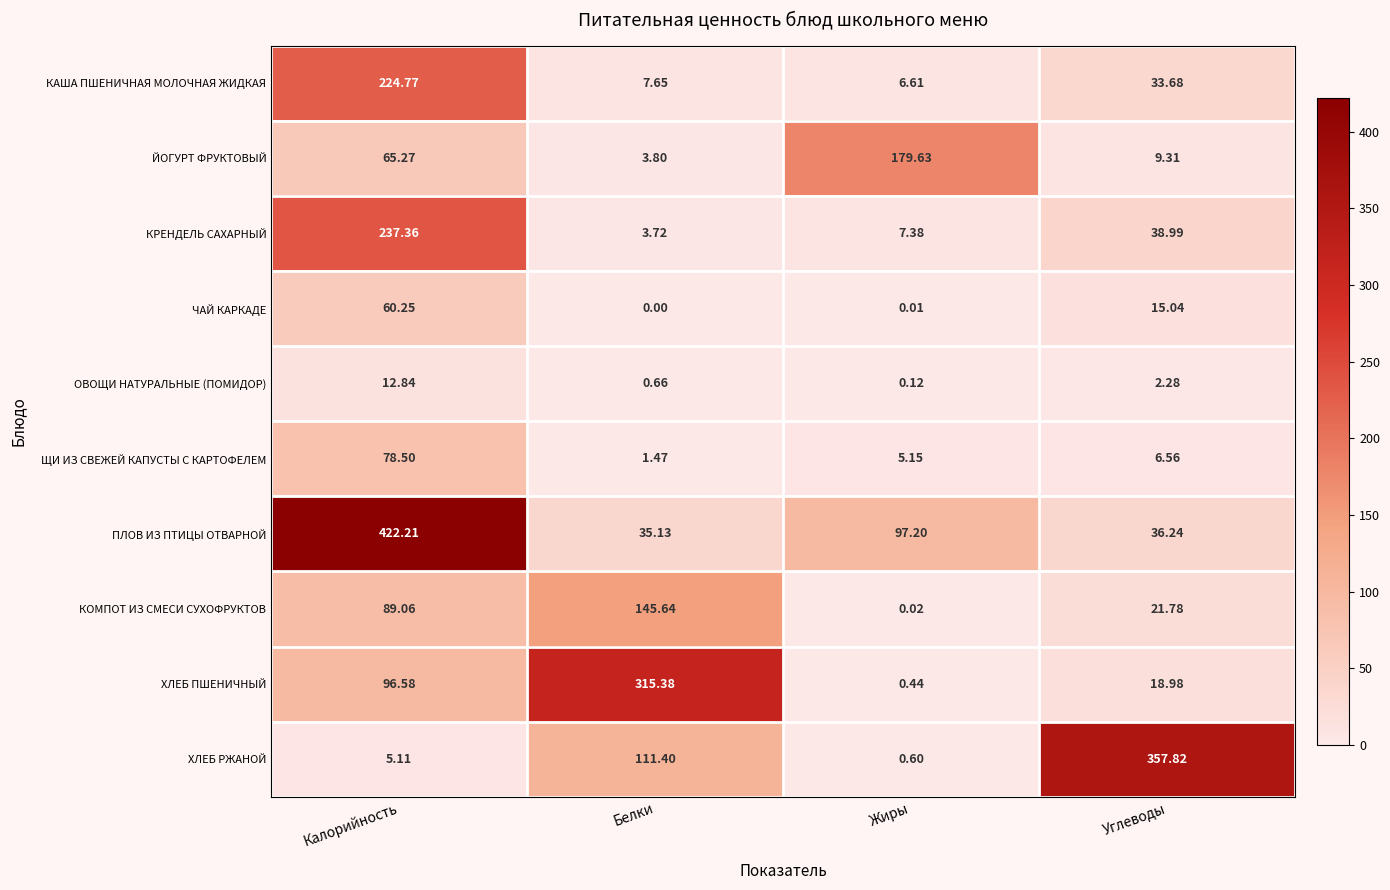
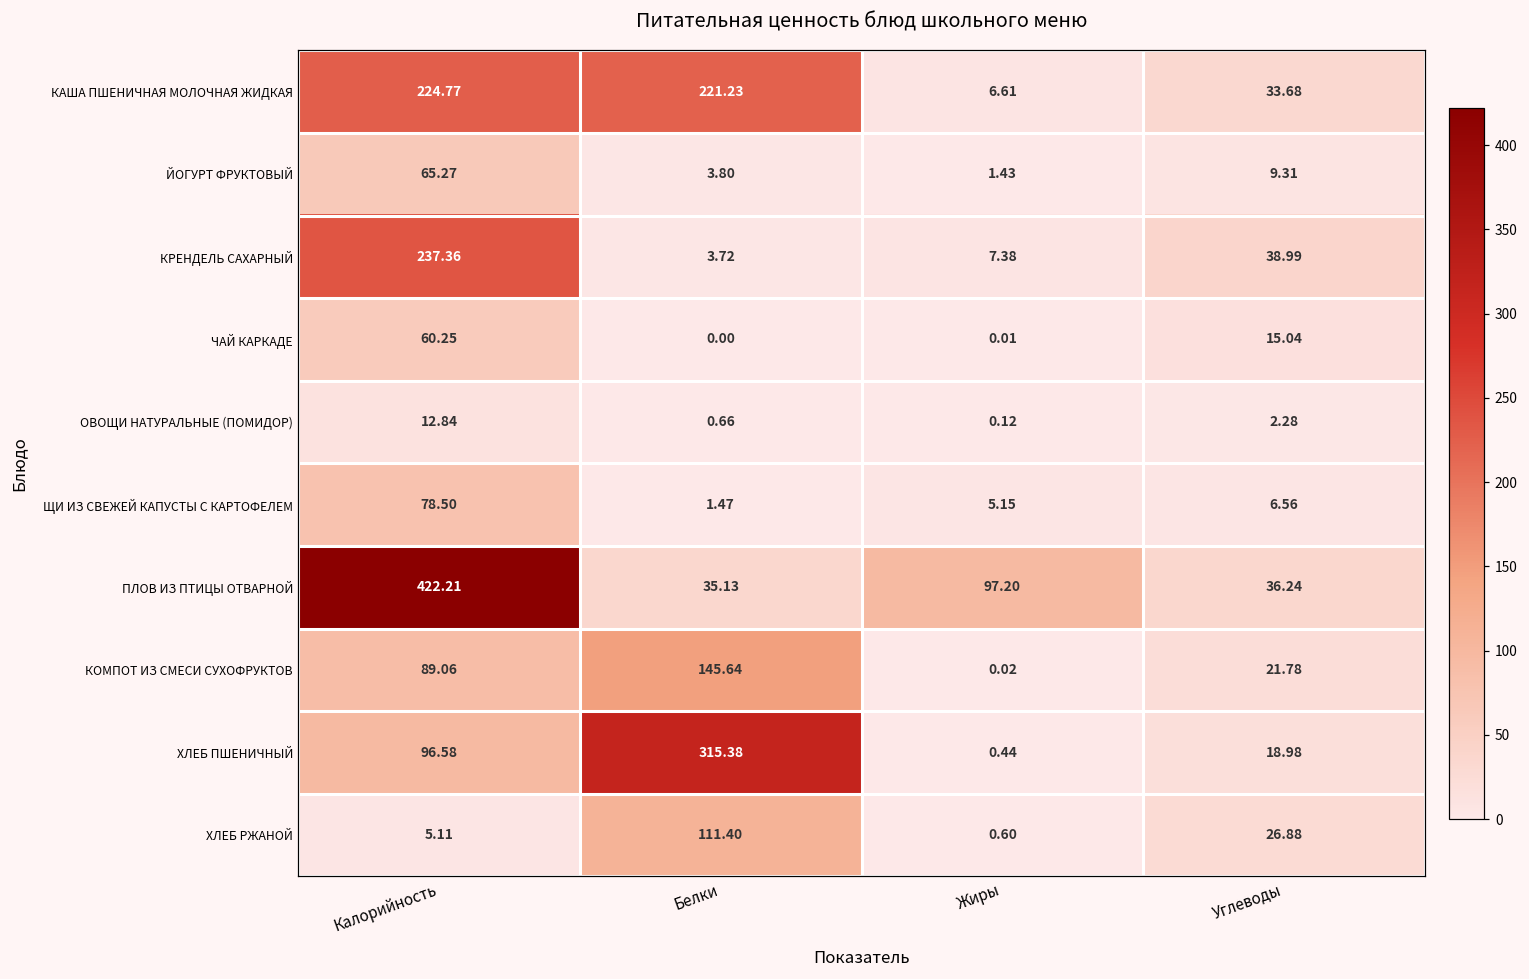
  {
    "КАША ПШЕНИЧНАЯ МОЛОЧНАЯ ЖИДКАЯ": {
      "Калорийность": 224.77,
-     "Белки": 7.65,
+     "Белки": 221.23,
      "Жиры": 6.61,
      "Углеводы": 33.68
    },
    "ЙОГУРТ ФРУКТОВЫЙ": {
      "Калорийность": 65.27,
      "Белки": 3.80,
-     "Жиры": 179.63,
+     "Жиры": 1.43,
      "Углеводы": 9.31
    },
    "КРЕНДЕЛЬ САХАРНЫЙ": {
      "Калорийность": 237.36,
      "Белки": 3.72,
      "Жиры": 7.38,
      "Углеводы": 38.99
    },
    "ЧАЙ КАРКАДЕ": {
      "Калорийность": 60.25,
      "Белки": 0.00,
      "Жиры": 0.01,
      "Углеводы": 15.04
    },
    "ОВОЩИ НАТУРАЛЬНЫЕ (ПОМИДОР)": {
      "Калорийность": 12.84,
      "Белки": 0.66,
      "Жиры": 0.12,
      "Углеводы": 2.28
    },
    "ЩИ ИЗ СВЕЖЕЙ КАПУСТЫ С КАРТОФЕЛЕМ": {
      "Калорийность": 78.50,
      "Белки": 1.47,
      "Жиры": 5.15,
      "Углеводы": 6.56
    },
    "ПЛОВ ИЗ ПТИЦЫ ОТВАРНОЙ": {
      "Калорийность": 422.21,
      "Белки": 35.13,
      "Жиры": 97.20,
      "Углеводы": 36.24
    },
    "КОМПОТ ИЗ СМЕСИ СУХОФРУКТОВ": {
      "Калорийность": 89.06,
      "Белки": 145.64,
      "Жиры": 0.02,
      "Углеводы": 21.78
    },
    "ХЛЕБ ПШЕНИЧНЫЙ": {
      "Калорийность": 96.58,
      "Белки": 315.38,
      "Жиры": 0.44,
      "Углеводы": 18.98
    },
    "ХЛЕБ РЖАНОЙ": {
      "Калорийность": 5.11,
      "Белки": 111.40,
      "Жиры": 0.60,
-     "Углеводы": 357.82
+     "Углеводы": 26.88
    }
  }
